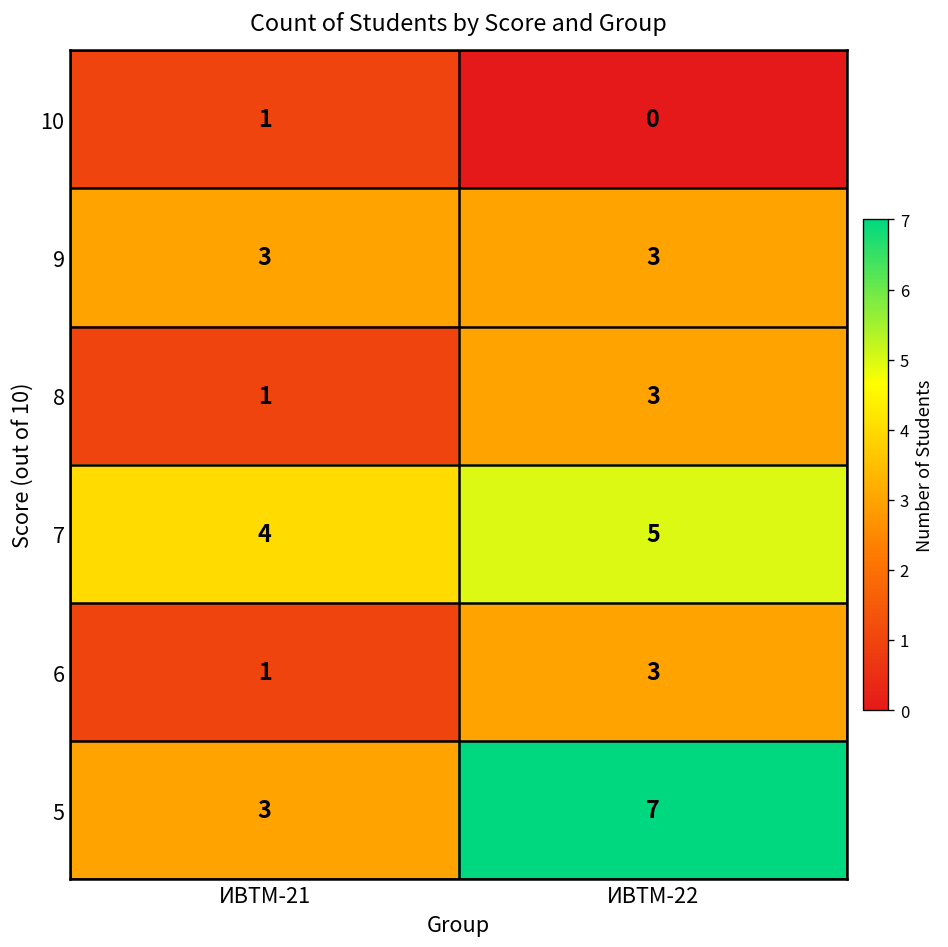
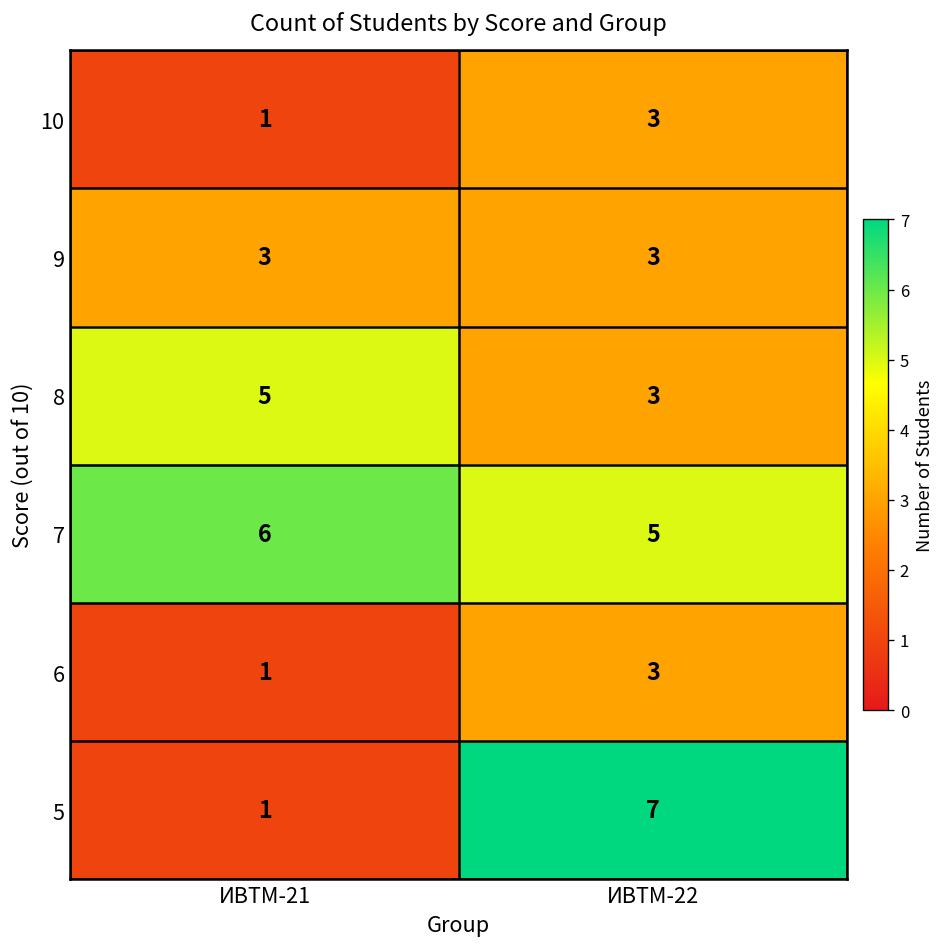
  {
    "10": {
      "ИВТМ-21": 1,
-     "ИВТМ-22": 0
+     "ИВТМ-22": 3
    },
    "9": {
      "ИВТМ-21": 3,
      "ИВТМ-22": 3
    },
    "8": {
-     "ИВТМ-21": 1,
+     "ИВТМ-21": 5,
      "ИВТМ-22": 3
    },
    "7": {
-     "ИВТМ-21": 4,
+     "ИВТМ-21": 6,
      "ИВТМ-22": 5
    },
    "6": {
      "ИВТМ-21": 1,
      "ИВТМ-22": 3
    },
    "5": {
-     "ИВТМ-21": 3,
+     "ИВТМ-21": 1,
      "ИВТМ-22": 7
    }
  }
